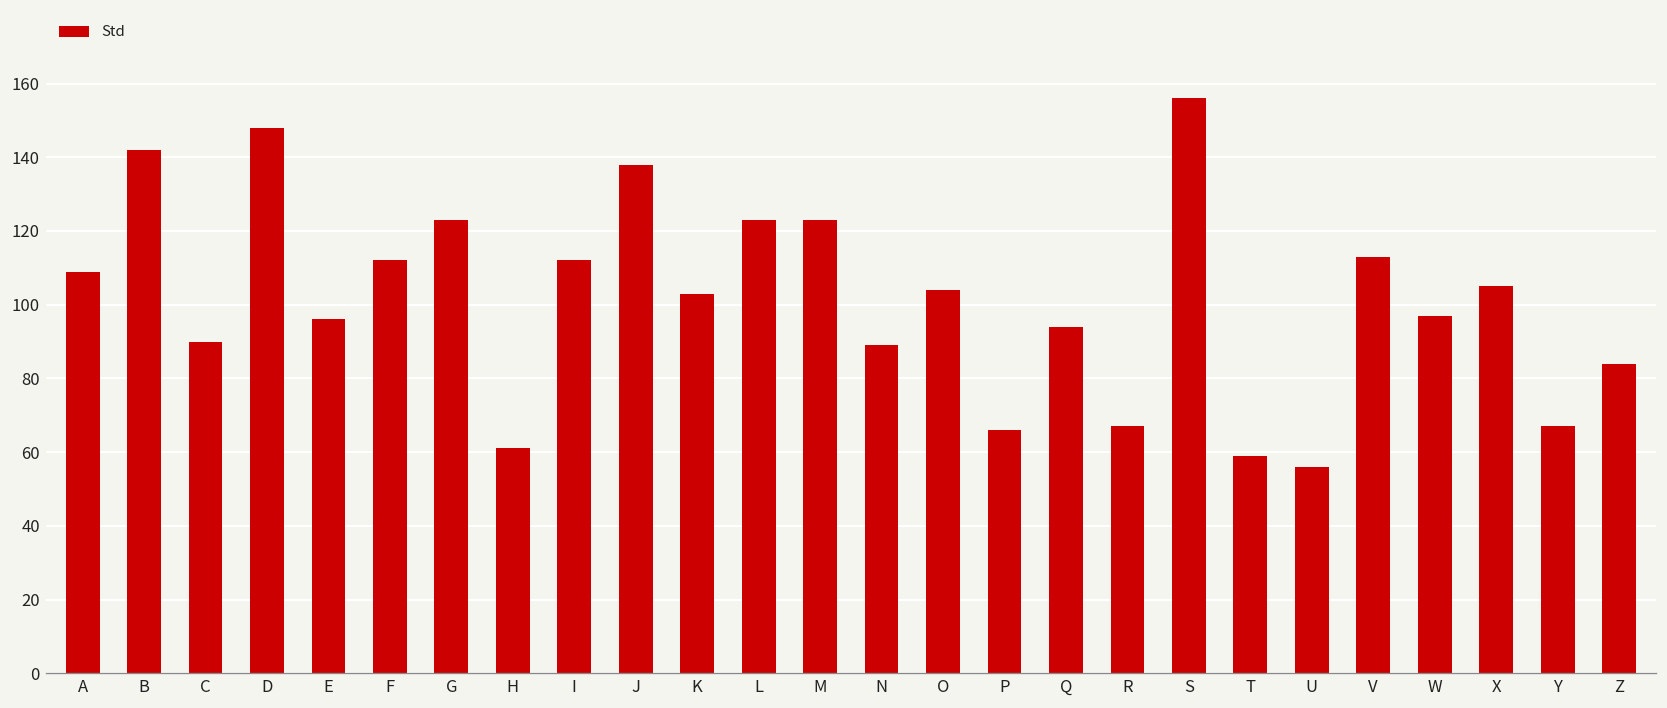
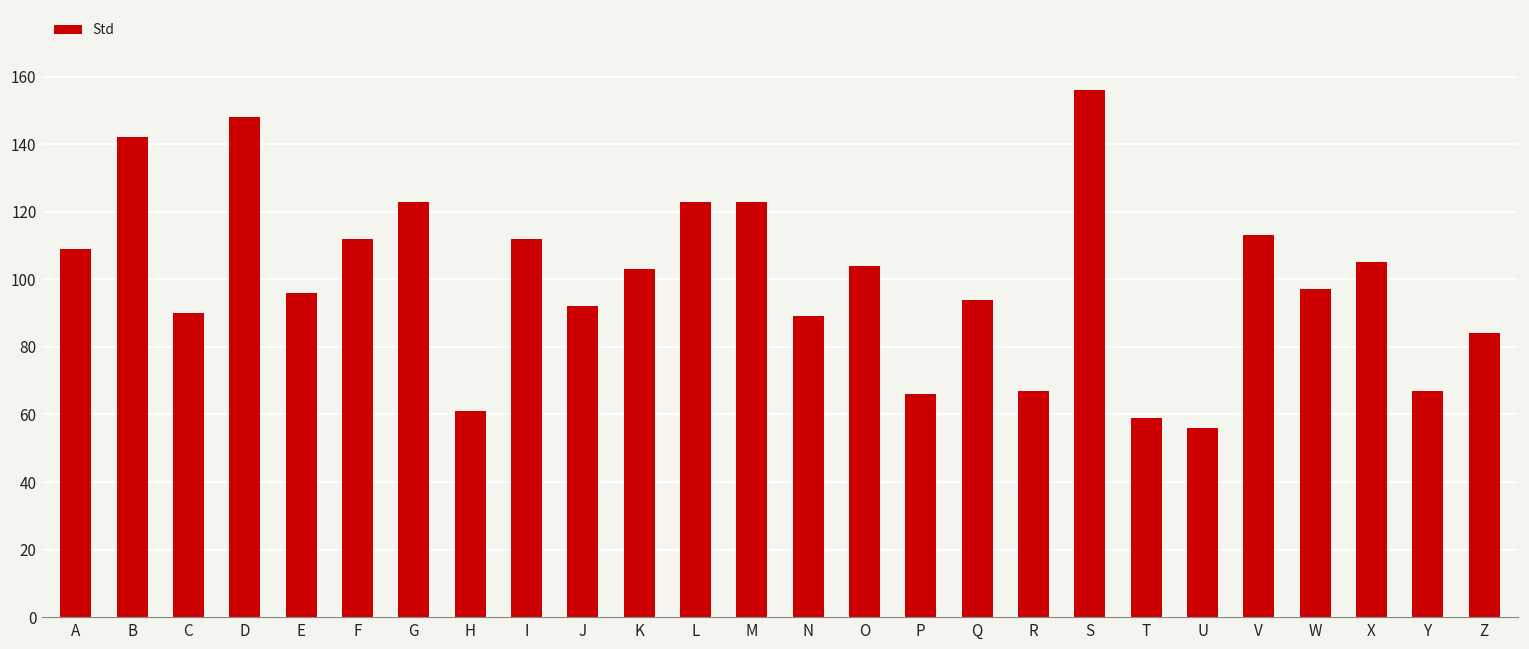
  {
    "A": 109,
    "B": 142,
    "C": 90,
    "D": 148,
    "E": 96,
    "F": 112,
    "G": 123,
    "H": 61,
    "I": 112,
-   "J": 138,
+   "J": 92,
    "K": 103,
    "L": 123,
    "M": 123,
    "N": 89,
    "O": 104,
    "P": 66,
    "Q": 94,
    "R": 67,
    "S": 156,
    "T": 59,
    "U": 56,
    "V": 113,
    "W": 97,
    "X": 105,
    "Y": 67,
    "Z": 84
  }
